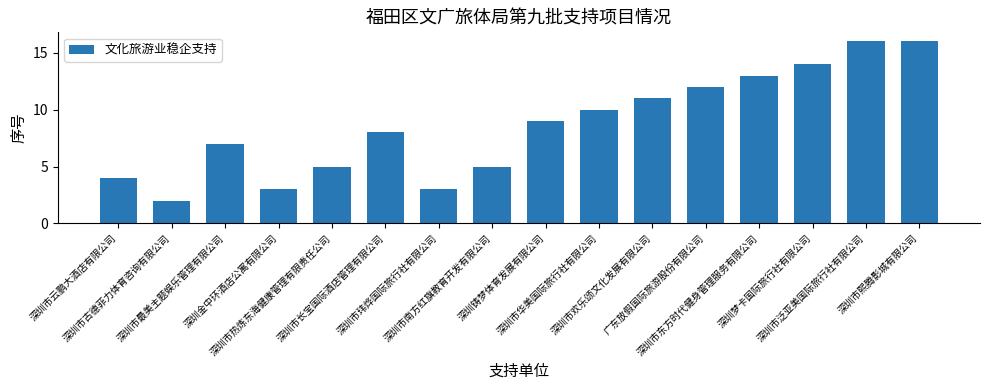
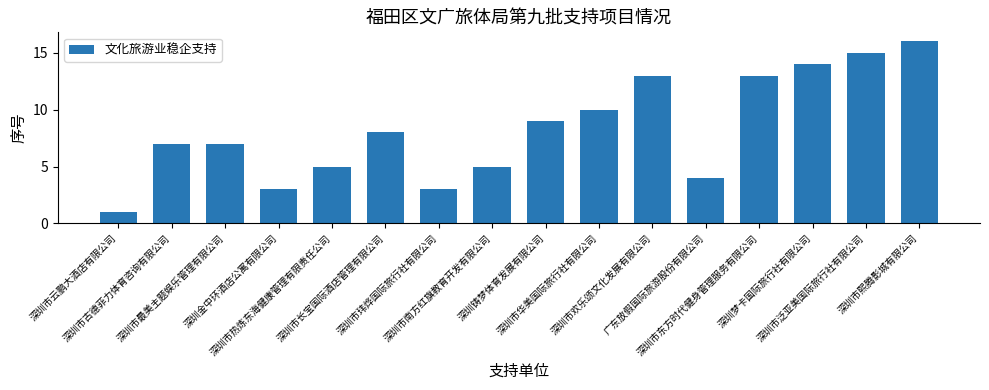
  {
-   "深圳市云鹏大酒店有限公司": 4,
-   "深圳市古德菲力体育咨询有限公司": 2,
+   "深圳市云鹏大酒店有限公司": 1,
+   "深圳市古德菲力体育咨询有限公司": 7,
    "深圳市最美主题娱乐管理有限公司": 7,
    "深圳金中环酒店公寓有限公司": 3,
    "深圳市热炼东海健康管理有限责任公司": 5,
    "深圳市长宝国际酒店管理有限公司": 8,
    "深圳市玮烨国际旅行社有限公司": 3,
    "深圳市南方红旗教育开发有限公司": 5,
    "深圳铸梦体育发展有限公司": 9,
    "深圳市华美国际旅行社有限公司": 10,
-   "深圳市欢乐颂文化发展有限公司": 11,
-   "广东放假国际旅游股份有限公司": 12,
+   "深圳市欢乐颂文化发展有限公司": 13,
+   "广东放假国际旅游股份有限公司": 4,
    "深圳市东方时代健身管理服务有限公司": 13,
    "深圳梦卡国际旅行社有限公司": 14,
-   "深圳市泛亚美国际旅行社有限公司": 16,
+   "深圳市泛亚美国际旅行社有限公司": 15,
    "深圳市熙腾影城有限公司": 16
  }
